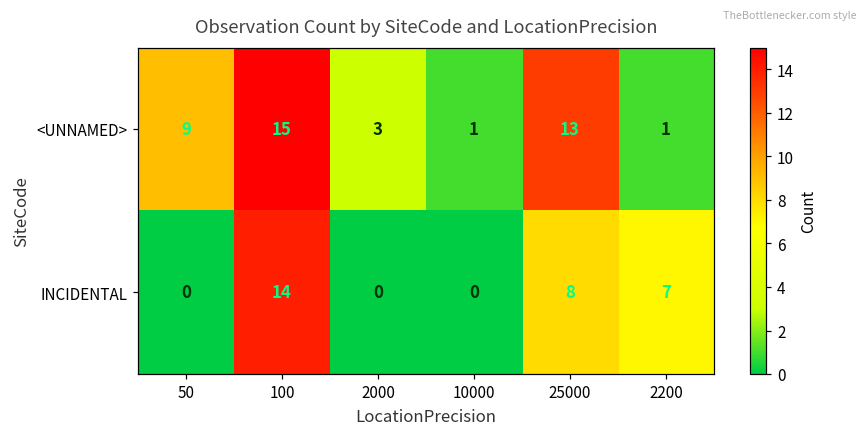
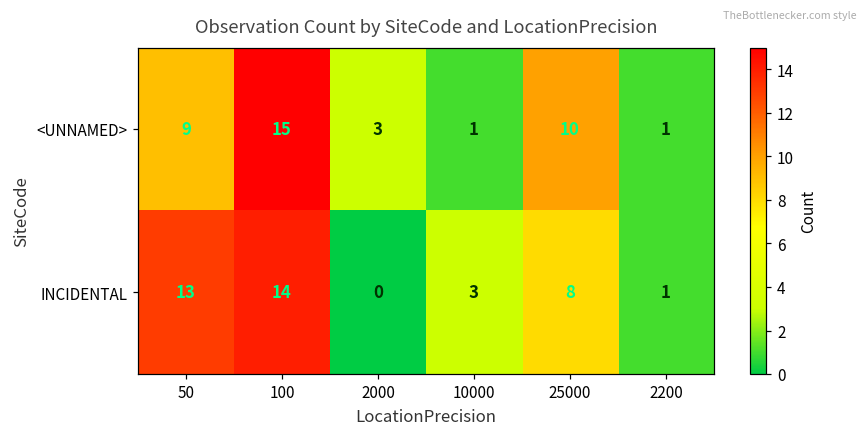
  {
    "<UNNAMED>": {
      "50": 9,
      "100": 15,
      "2000": 3,
      "10000": 1,
-     "25000": 13,
+     "25000": 10,
      "2200": 1
    },
    "INCIDENTAL": {
-     "50": 0,
+     "50": 13,
      "100": 14,
      "2000": 0,
-     "10000": 0,
+     "10000": 3,
      "25000": 8,
-     "2200": 7
+     "2200": 1
    }
  }
